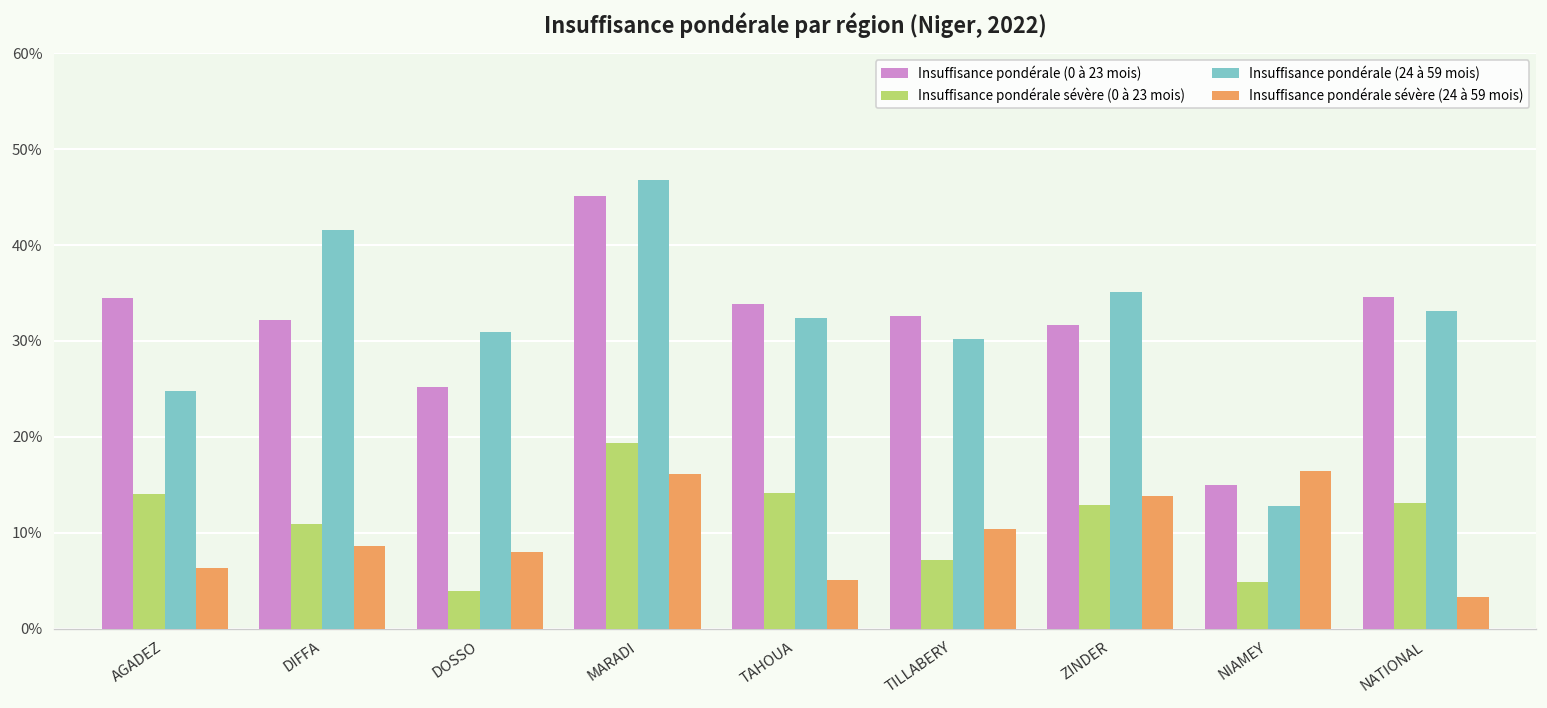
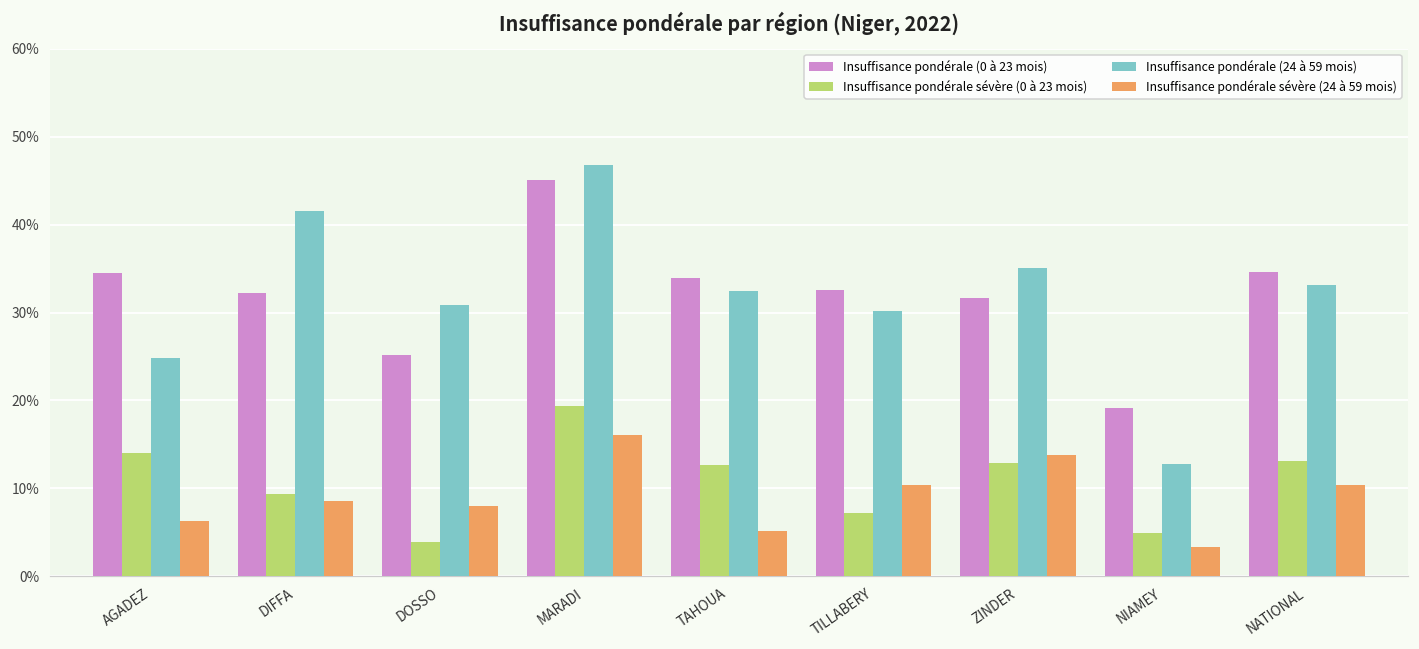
  {
    "Insuffisance pondérale (0 à 23 mois)": {
      "AGADEZ": "35%",
      "DIFFA": "32%",
      "DOSSO": "25%",
      "MARADI": "45%",
      "TAHOUA": "34%",
      "TILLABERY": "33%",
      "ZINDER": "32%",
-     "NIAMEY": "15%",
+     "NIAMEY": "19%",
      "NATIONAL": "35%"
    },
    "Insuffisance pondérale sévère (0 à 23 mois)": {
      "AGADEZ": "14%",
-     "DIFFA": "11%",
+     "DIFFA": "9%",
      "DOSSO": "4%",
      "MARADI": "19%",
-     "TAHOUA": "14%",
+     "TAHOUA": "13%",
      "TILLABERY": "7%",
      "ZINDER": "13%",
      "NIAMEY": "5%",
      "NATIONAL": "13%"
    },
    "Insuffisance pondérale (24 à 59 mois)": {
      "AGADEZ": "25%",
      "DIFFA": "42%",
      "DOSSO": "31%",
      "MARADI": "47%",
      "TAHOUA": "32%",
      "TILLABERY": "30%",
      "ZINDER": "35%",
      "NIAMEY": "13%",
      "NATIONAL": "33%"
    },
    "Insuffisance pondérale sévère (24 à 59 mois)": {
      "AGADEZ": "6%",
      "DIFFA": "9%",
      "DOSSO": "8%",
      "MARADI": "16%",
      "TAHOUA": "5%",
      "TILLABERY": "10%",
      "ZINDER": "14%",
-     "NIAMEY": "16%",
-     "NATIONAL": "3%"
+     "NIAMEY": "3%",
+     "NATIONAL": "10%"
    }
  }
